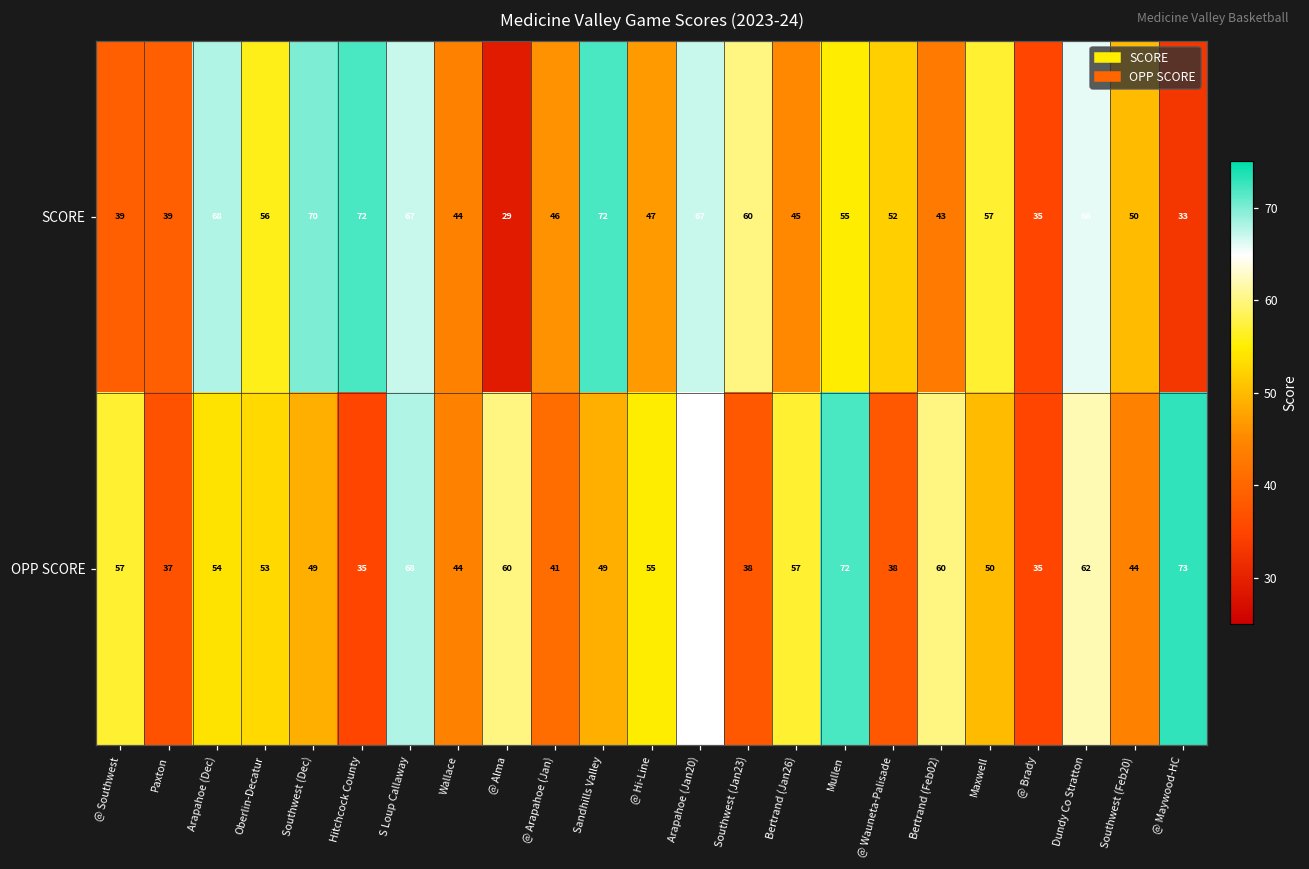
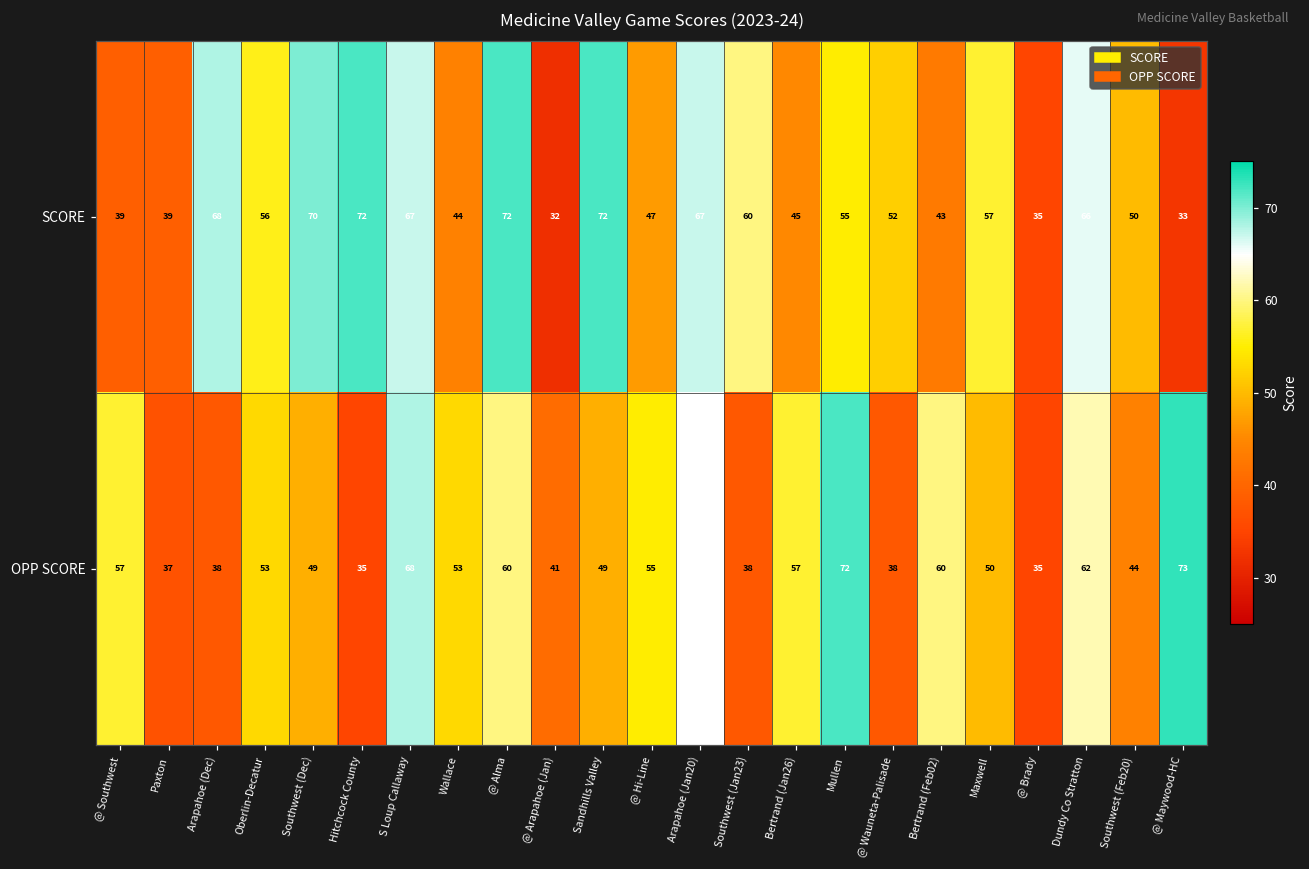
  {
    "SCORE": {
      "@ Southwest": 39,
      "Paxton": 39,
      "Arapahoe (Dec)": 68,
      "Oberlin-Decatur": 56,
      "Southwest (Dec)": 70,
      "Hitchcock County": 72,
      "S Loup Callaway": 67,
      "Wallace": 44,
-     "@ Alma": 29,
-     "@ Arapahoe (Jan)": 46,
+     "@ Alma": 72,
+     "@ Arapahoe (Jan)": 32,
      "Sandhills Valley": 72,
      "@ Hi-Line": 47,
      "Arapahoe (Jan20)": 67,
      "Southwest (Jan23)": 60,
      "Bertrand (Jan26)": 45,
      "Mullen": 55,
      "@ Wauneta-Palisade": 52,
      "Bertrand (Feb02)": 43,
      "Maxwell": 57,
      "@ Brady": 35,
      "Southwest (Feb20)": 50,
      "@ Maywood-HC": 33
    },
    "OPP SCORE": {
      "@ Southwest": 57,
      "Paxton": 37,
-     "Arapahoe (Dec)": 54,
+     "Arapahoe (Dec)": 38,
      "Oberlin-Decatur": 53,
      "Southwest (Dec)": 49,
      "Hitchcock County": 35,
      "S Loup Callaway": 68,
-     "Wallace": 44,
+     "Wallace": 53,
      "@ Alma": 60,
      "@ Arapahoe (Jan)": 41,
      "Sandhills Valley": 49,
      "@ Hi-Line": 55,
      "Southwest (Jan23)": 38,
      "Bertrand (Jan26)": 57,
      "Mullen": 72,
      "@ Wauneta-Palisade": 38,
      "Bertrand (Feb02)": 60,
      "Maxwell": 50,
      "@ Brady": 35,
      "Dundy Co Stratton": 62,
      "Southwest (Feb20)": 44,
      "@ Maywood-HC": 73
    }
  }
